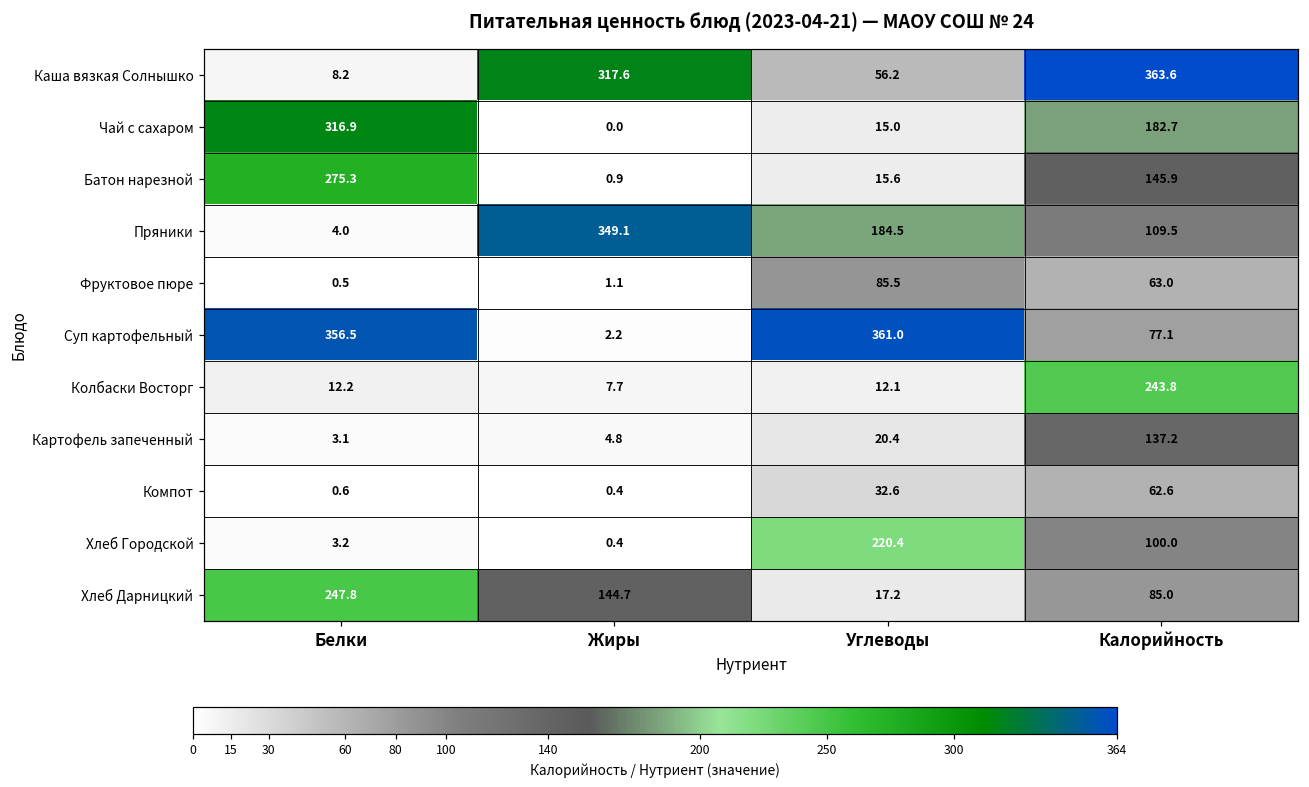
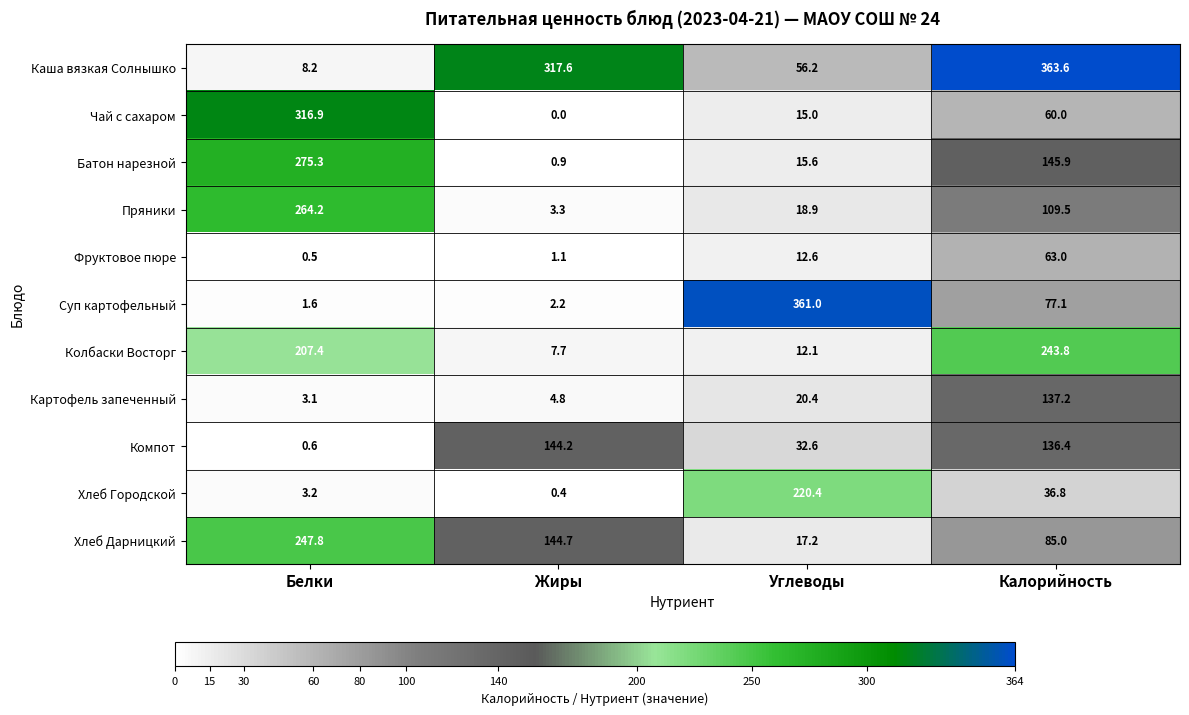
  {
    "Каша вязкая Солнышко": {
      "Белки": 8.2,
      "Жиры": 317.6,
      "Углеводы": 56.2,
      "Калорийность": 363.6
    },
    "Чай с сахаром": {
      "Белки": 316.9,
      "Жиры": 0.0,
      "Углеводы": 15.0,
-     "Калорийность": 182.7
+     "Калорийность": 60.0
    },
    "Батон нарезной": {
      "Белки": 275.3,
      "Жиры": 0.9,
      "Углеводы": 15.6,
      "Калорийность": 145.9
    },
    "Пряники": {
-     "Белки": 4.0,
-     "Жиры": 349.1,
-     "Углеводы": 184.5,
+     "Белки": 264.2,
+     "Жиры": 3.3,
+     "Углеводы": 18.9,
      "Калорийность": 109.5
    },
    "Фруктовое пюре": {
      "Белки": 0.5,
      "Жиры": 1.1,
-     "Углеводы": 85.5,
+     "Углеводы": 12.6,
      "Калорийность": 63.0
    },
    "Суп картофельный": {
-     "Белки": 356.5,
+     "Белки": 1.6,
      "Жиры": 2.2,
      "Углеводы": 361.0,
      "Калорийность": 77.1
    },
    "Колбаски Восторг": {
-     "Белки": 12.2,
+     "Белки": 207.4,
      "Жиры": 7.7,
      "Углеводы": 12.1,
      "Калорийность": 243.8
    },
    "Картофель запеченный": {
      "Белки": 3.1,
      "Жиры": 4.8,
      "Углеводы": 20.4,
      "Калорийность": 137.2
    },
    "Компот": {
      "Белки": 0.6,
-     "Жиры": 0.4,
+     "Жиры": 144.2,
      "Углеводы": 32.6,
-     "Калорийность": 62.6
+     "Калорийность": 136.4
    },
    "Хлеб Городской": {
      "Белки": 3.2,
      "Жиры": 0.4,
      "Углеводы": 220.4,
-     "Калорийность": 100.0
+     "Калорийность": 36.8
    },
    "Хлеб Дарницкий": {
      "Белки": 247.8,
      "Жиры": 144.7,
      "Углеводы": 17.2,
      "Калорийность": 85.0
    }
  }
